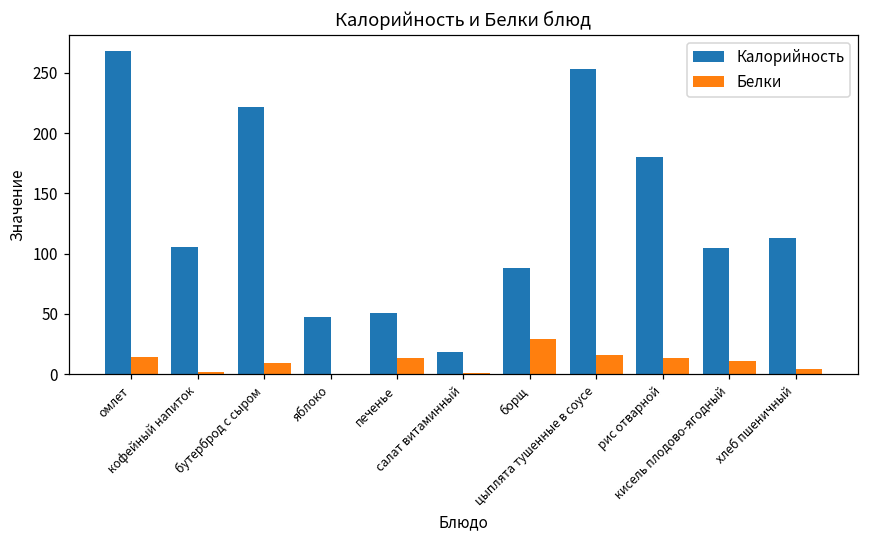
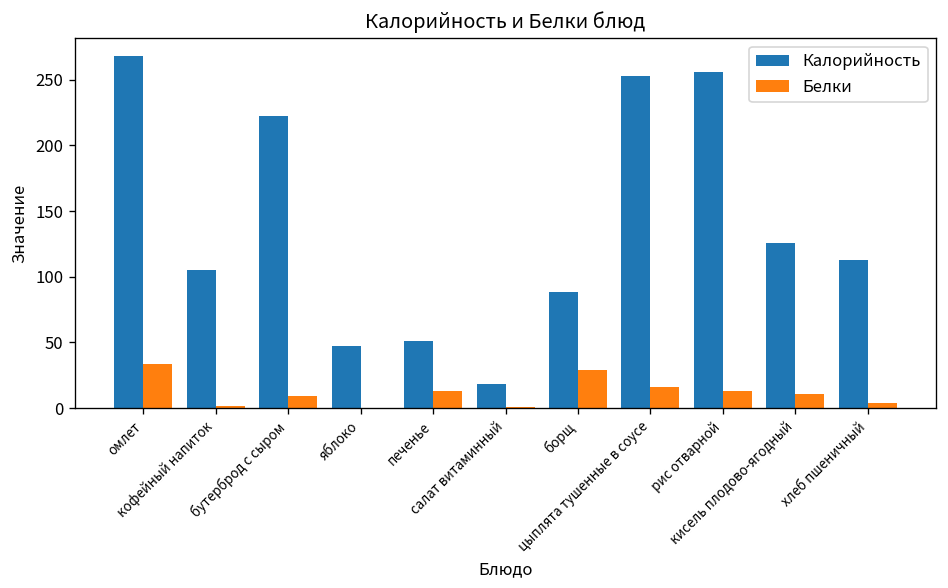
  {
    "Калорийность": {
      "омлет": 268,
      "кофейный напиток": 105,
      "бутерброд с сыром": 222,
      "яблоко": 47,
      "печенье": 51,
      "салат витаминный": 18,
      "борщ": 88,
      "цыплята тушенные в соусе": 253,
-     "рис отварной": 180,
-     "кисель плодово-ягодный": 105,
+     "рис отварной": 256,
+     "кисель плодово-ягодный": 126,
      "хлеб пшеничный": 113
    },
    "Белки": {
-     "омлет": 14,
+     "омлет": 33,
      "бутерброд с сыром": 9,
      "яблоко": 0,
      "печенье": 13,
      "борщ": 29,
      "цыплята тушенные в соусе": 16,
      "рис отварной": 13,
      "кисель плодово-ягодный": 11,
      "хлеб пшеничный": 4
    }
  }
